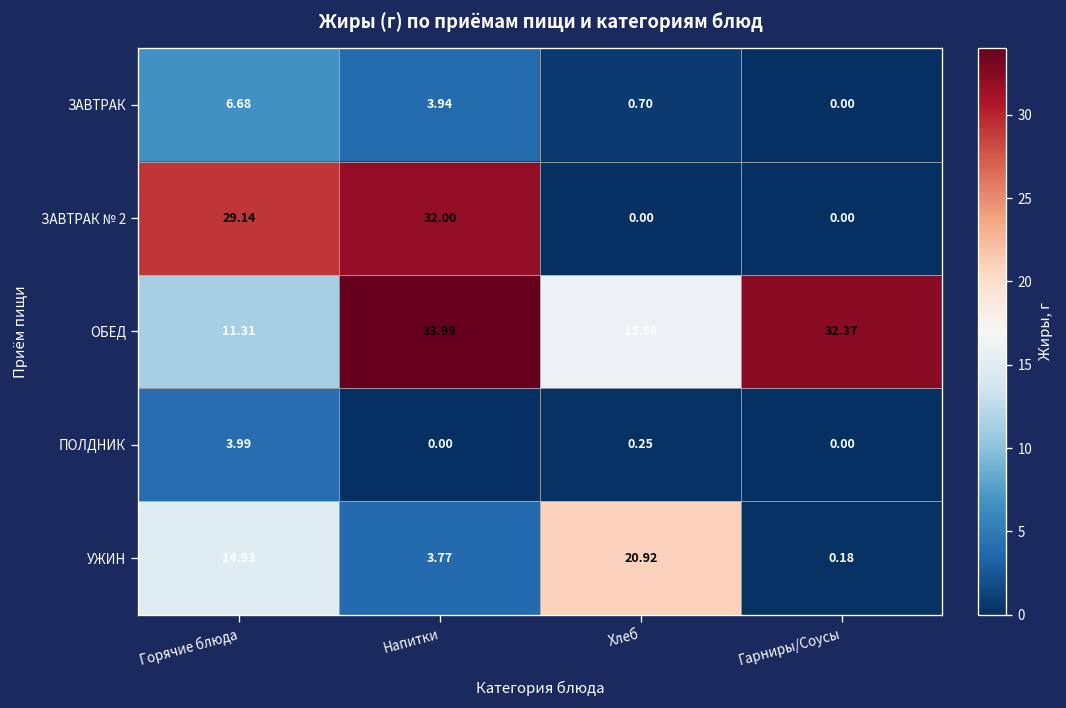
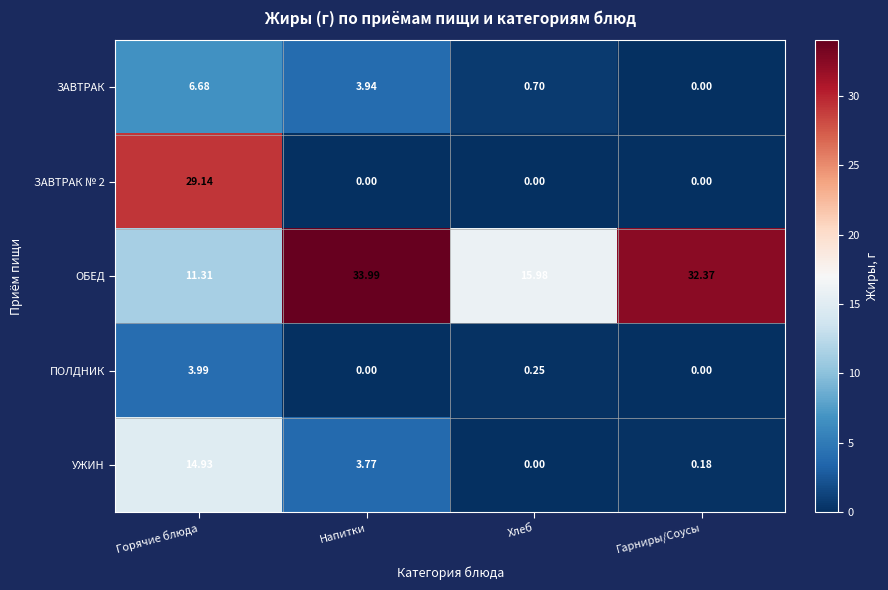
  {
    "ЗАВТРАК": {
      "Горячие блюда": 6.68,
      "Напитки": 3.94,
      "Хлеб": 0.70,
      "Гарниры/Соусы": 0.00
    },
    "ЗАВТРАК № 2": {
      "Горячие блюда": 29.14,
-     "Напитки": 32.00,
+     "Напитки": 0.00,
      "Хлеб": 0.00,
      "Гарниры/Соусы": 0.00
    },
    "ОБЕД": {
      "Горячие блюда": 11.31,
      "Напитки": 33.99,
      "Гарниры/Соусы": 32.37
    },
    "ПОЛДНИК": {
      "Горячие блюда": 3.99,
      "Напитки": 0.00,
      "Хлеб": 0.25,
      "Гарниры/Соусы": 0.00
    },
    "УЖИН": {
      "Напитки": 3.77,
-     "Хлеб": 20.92,
+     "Хлеб": 0.00,
      "Гарниры/Соусы": 0.18
    }
  }
